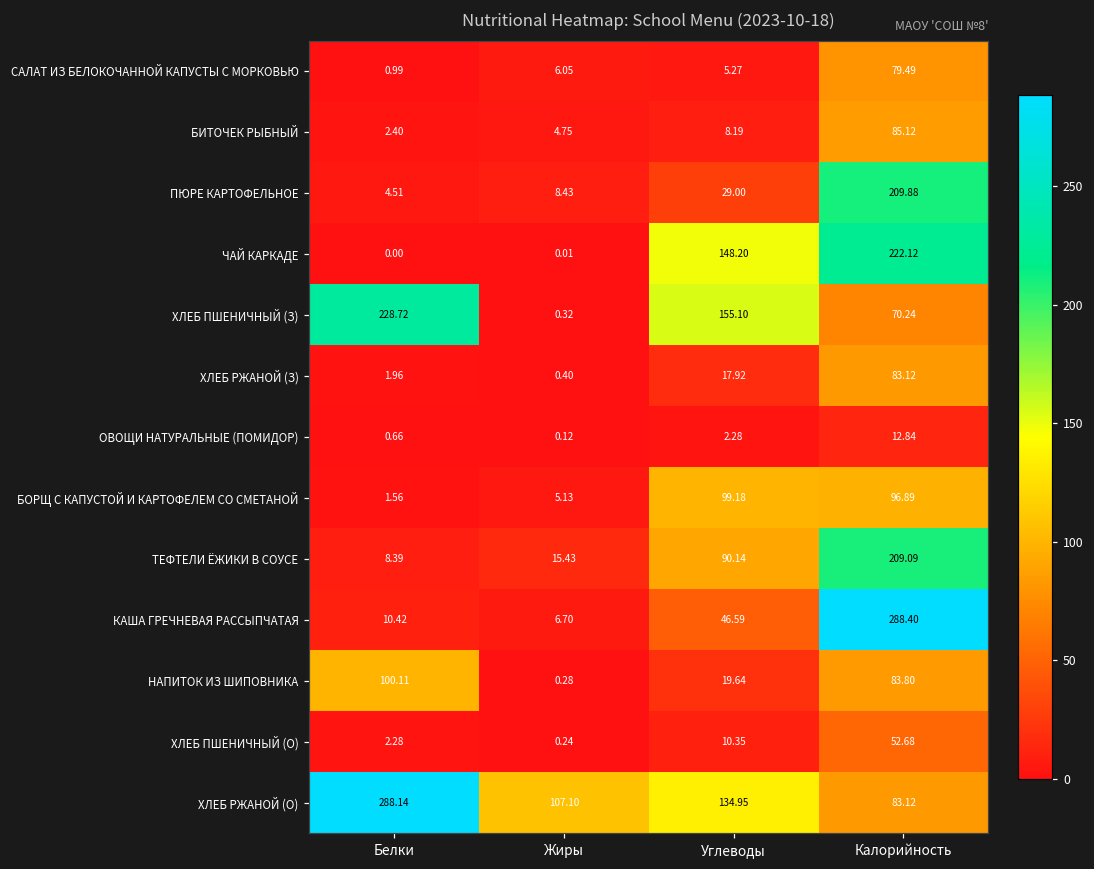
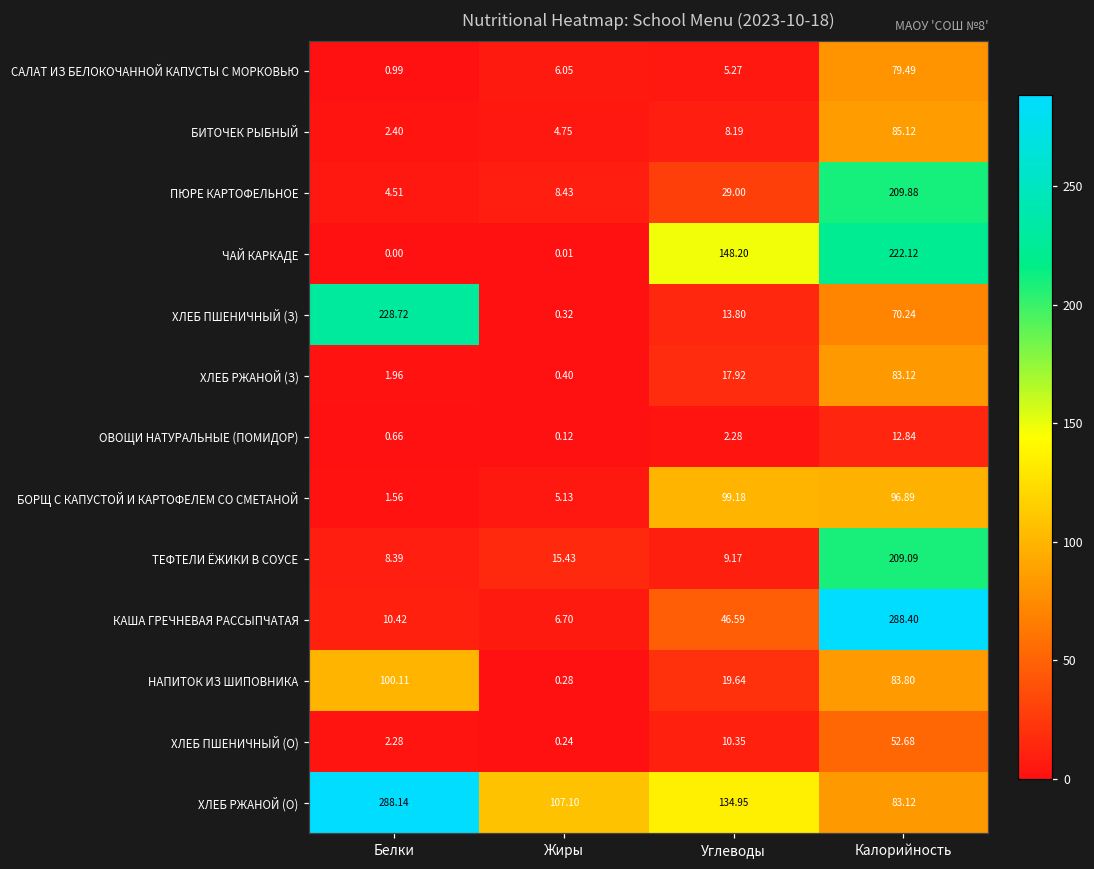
  {
    "САЛАТ ИЗ БЕЛОКОЧАННОЙ КАПУСТЫ С МОРКОВЬЮ": {
      "Белки": 0.99,
      "Жиры": 6.05,
      "Углеводы": 5.27,
      "Калорийность": 79.49
    },
    "БИТОЧЕК РЫБНЫЙ": {
      "Белки": 2.40,
      "Жиры": 4.75,
      "Углеводы": 8.19,
      "Калорийность": 85.12
    },
    "ПЮРЕ КАРТОФЕЛЬНОЕ": {
      "Белки": 4.51,
      "Жиры": 8.43,
      "Углеводы": 29.00,
      "Калорийность": 209.88
    },
    "ЧАЙ КАРКАДЕ": {
      "Белки": 0.00,
      "Жиры": 0.01,
      "Углеводы": 148.20,
      "Калорийность": 222.12
    },
    "ХЛЕБ ПШЕНИЧНЫЙ (З)": {
      "Белки": 228.72,
      "Жиры": 0.32,
-     "Углеводы": 155.10,
+     "Углеводы": 13.80,
      "Калорийность": 70.24
    },
    "ХЛЕБ РЖАНОЙ (З)": {
      "Белки": 1.96,
      "Жиры": 0.40,
      "Углеводы": 17.92,
      "Калорийность": 83.12
    },
    "ОВОЩИ НАТУРАЛЬНЫЕ (ПОМИДОР)": {
      "Белки": 0.66,
      "Жиры": 0.12,
      "Углеводы": 2.28,
      "Калорийность": 12.84
    },
    "БОРЩ С КАПУСТОЙ И КАРТОФЕЛЕМ СО СМЕТАНОЙ": {
      "Белки": 1.56,
      "Жиры": 5.13,
      "Углеводы": 99.18,
      "Калорийность": 96.89
    },
    "ТЕФТЕЛИ ЁЖИКИ В СОУСЕ": {
      "Белки": 8.39,
      "Жиры": 15.43,
-     "Углеводы": 90.14,
+     "Углеводы": 9.17,
      "Калорийность": 209.09
    },
    "КАША ГРЕЧНЕВАЯ РАССЫПЧАТАЯ": {
      "Белки": 10.42,
      "Жиры": 6.70,
      "Углеводы": 46.59,
      "Калорийность": 288.40
    },
    "НАПИТОК ИЗ ШИПОВНИКА": {
      "Белки": 100.11,
      "Жиры": 0.28,
      "Углеводы": 19.64,
      "Калорийность": 83.80
    },
    "ХЛЕБ ПШЕНИЧНЫЙ (О)": {
      "Белки": 2.28,
      "Жиры": 0.24,
      "Углеводы": 10.35,
      "Калорийность": 52.68
    },
    "ХЛЕБ РЖАНОЙ (О)": {
      "Белки": 288.14,
      "Жиры": 107.10,
      "Углеводы": 134.95,
      "Калорийность": 83.12
    }
  }
